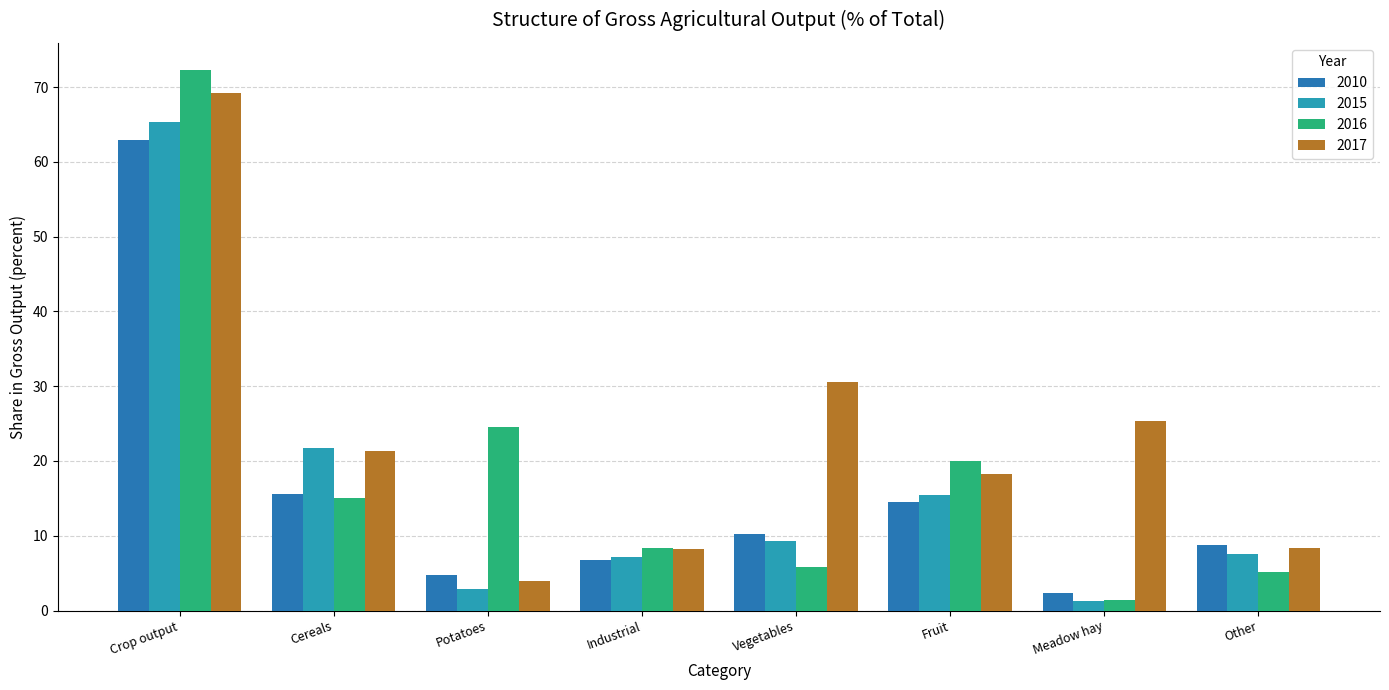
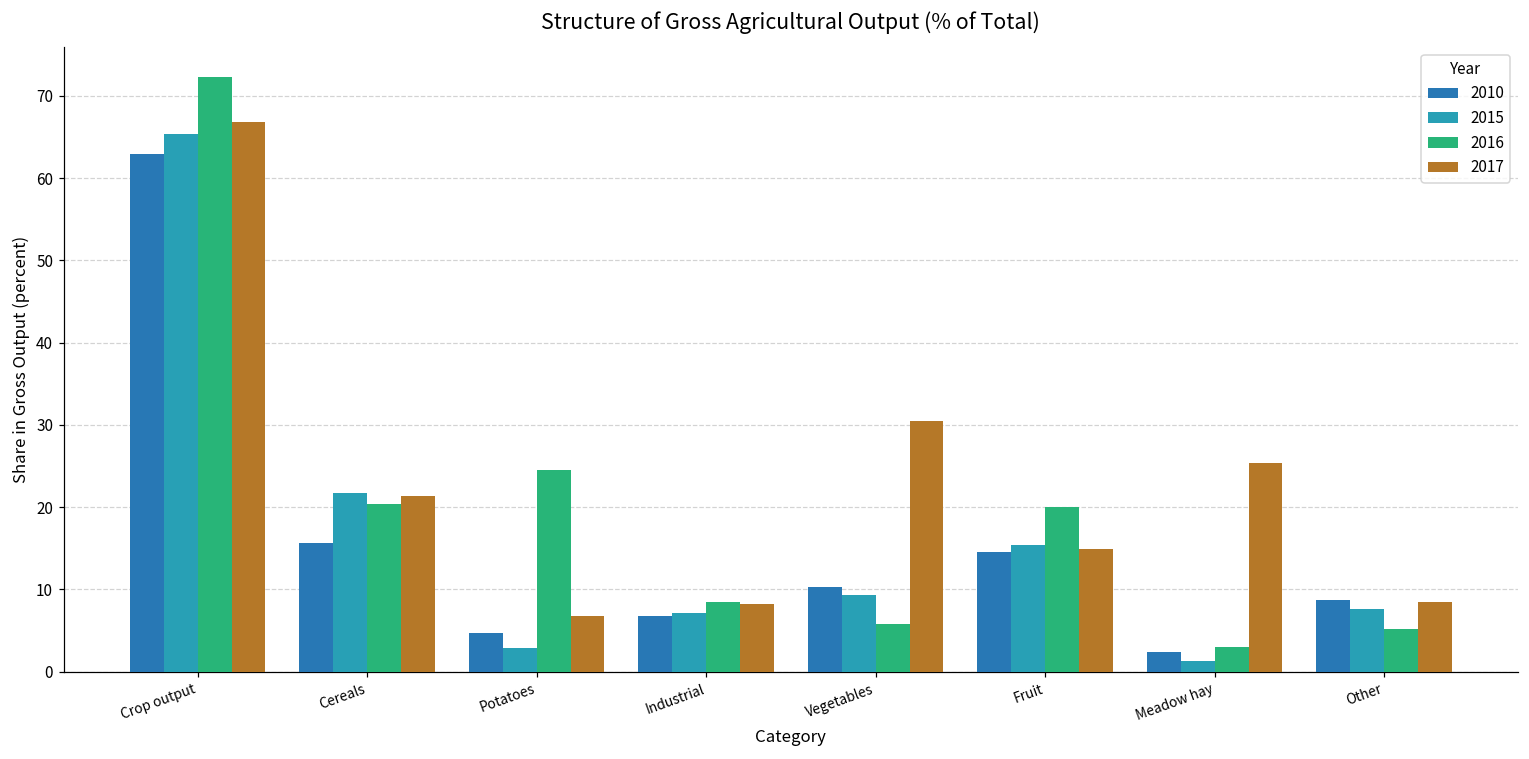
  {
    "2016": {
      "Crop output": 72,
-     "Cereals": 15,
+     "Cereals": 20,
      "Potatoes": 25,
      "Industrial": 8,
      "Vegetables": 6,
      "Fruit": 20,
-     "Meadow hay": 1,
+     "Meadow hay": 3,
      "Other": 5
    },
    "2017": {
-     "Crop output": 69,
+     "Crop output": 67,
      "Cereals": 21,
-     "Potatoes": 4,
+     "Potatoes": 7,
      "Industrial": 8,
      "Vegetables": 31,
-     "Fruit": 18,
+     "Fruit": 15,
      "Meadow hay": 25,
      "Other": 8
    }
  }
